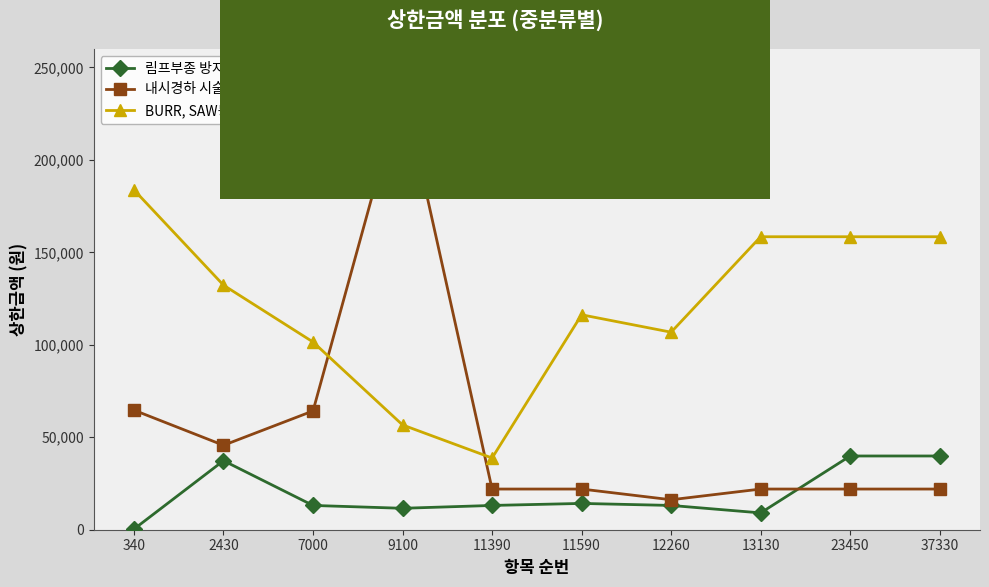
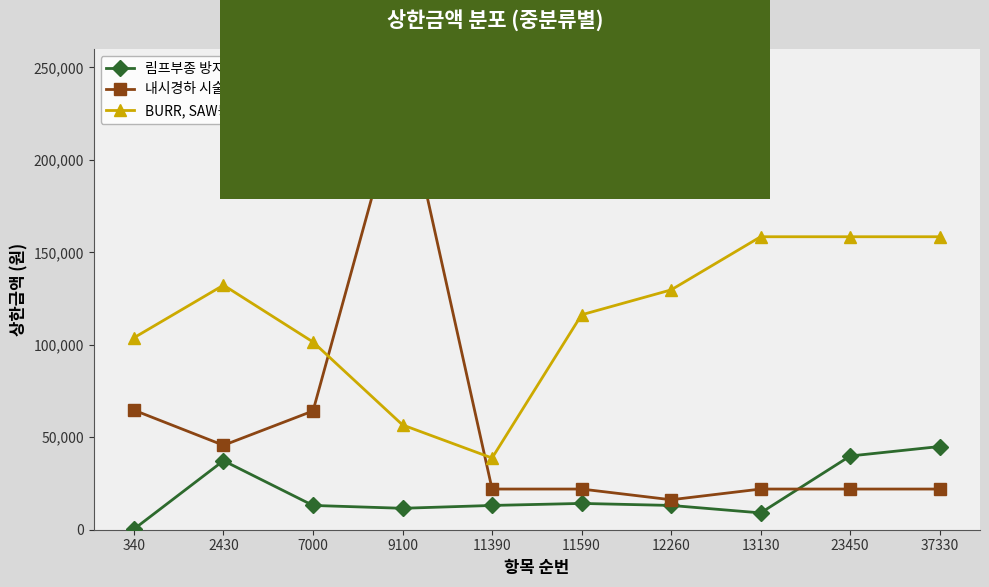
  {
    "림프부종 방지용 비탄력붕대": {
      "340": "0",
      "2430": "37,000",
      "7000": "13,000",
      "9100": "12,000",
      "11390": "13,000",
      "11590": "14,000",
      "12260": "13,000",
      "13130": "9,000",
      "23450": "40,000",
-     "37330": "40,000"
+     "37330": "45,000"
    },
    "내시경하 시술용 기구": {
      "340": "65,000",
      "2430": "46,000",
      "7000": "64,000",
      "9100": "240,000",
      "11390": "22,000",
      "11590": "22,000",
      "12260": "16,000",
      "13130": "22,000",
      "23450": "22,000",
      "37330": "22,000"
    },
    "BURR, SAW등 절삭기류": {
-     "340": "184,000",
+     "340": "104,000",
      "2430": "132,000",
      "7000": "102,000",
      "9100": "57,000",
      "11390": "39,000",
      "11590": "116,000",
-     "12260": "107,000",
+     "12260": "130,000",
      "13130": "158,000",
      "23450": "158,000",
      "37330": "158,000"
    }
  }
